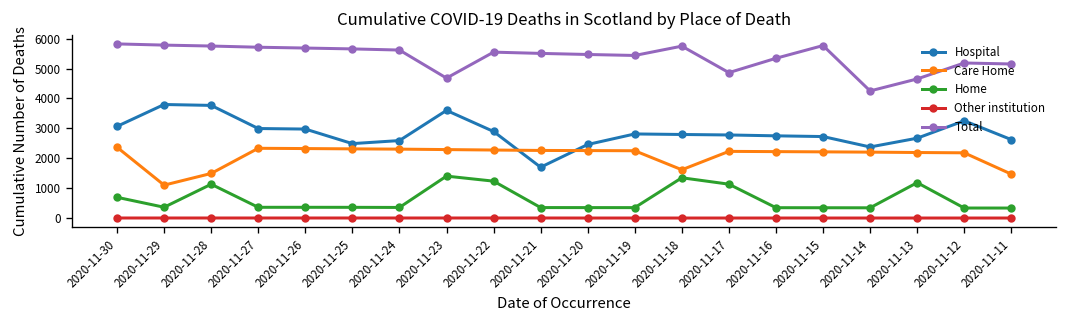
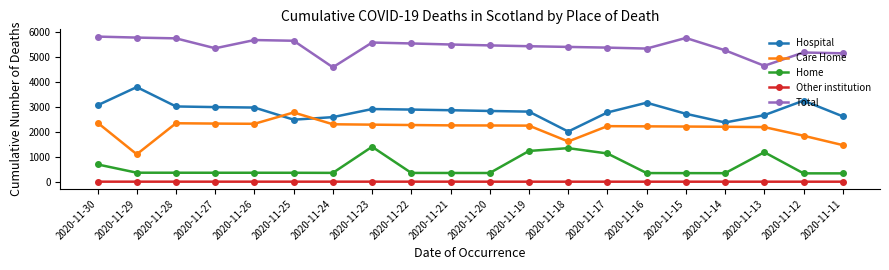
  {
    "Hospital": {
      "2020-11-30": 3100,
      "2020-11-29": 3800,
-     "2020-11-28": 3800,
+     "2020-11-28": 3000,
      "2020-11-27": 3000,
      "2020-11-26": 3000,
      "2020-11-25": 2500,
      "2020-11-24": 2600,
-     "2020-11-23": 3600,
+     "2020-11-23": 2900,
      "2020-11-22": 2900,
-     "2020-11-21": 1700,
-     "2020-11-20": 2500,
+     "2020-11-21": 2900,
+     "2020-11-20": 2800,
      "2020-11-19": 2800,
-     "2020-11-18": 2800,
+     "2020-11-18": 2000,
      "2020-11-17": 2800,
-     "2020-11-16": 2800,
+     "2020-11-16": 3200,
      "2020-11-15": 2700,
      "2020-11-14": 2400,
      "2020-11-13": 2700,
      "2020-11-12": 3300,
      "2020-11-11": 2600
    },
    "Care Home": {
      "2020-11-30": 2400,
      "2020-11-29": 1100,
-     "2020-11-28": 1500,
+     "2020-11-28": 2400,
      "2020-11-27": 2300,
      "2020-11-26": 2300,
-     "2020-11-25": 2300,
+     "2020-11-25": 2800,
      "2020-11-24": 2300,
      "2020-11-23": 2300,
      "2020-11-22": 2300,
      "2020-11-21": 2300,
      "2020-11-20": 2300,
      "2020-11-19": 2300,
      "2020-11-18": 1600,
      "2020-11-17": 2200,
      "2020-11-16": 2200,
      "2020-11-15": 2200,
      "2020-11-14": 2200,
      "2020-11-13": 2200,
-     "2020-11-12": 2200,
+     "2020-11-12": 1900,
      "2020-11-11": 1500
    },
    "Home": {
      "2020-11-30": 700,
      "2020-11-29": 400,
-     "2020-11-28": 1100,
+     "2020-11-28": 400,
      "2020-11-27": 400,
      "2020-11-26": 400,
      "2020-11-25": 400,
      "2020-11-24": 400,
      "2020-11-23": 1400,
-     "2020-11-22": 1200,
+     "2020-11-22": 400,
      "2020-11-21": 400,
      "2020-11-20": 400,
-     "2020-11-19": 400,
+     "2020-11-19": 1200,
      "2020-11-18": 1400,
      "2020-11-17": 1100,
      "2020-11-16": 400,
      "2020-11-15": 400,
      "2020-11-14": 400,
      "2020-11-13": 1200,
      "2020-11-12": 300,
      "2020-11-11": 300
    },
    "Other institution": {
      "2020-11-30": 0,
      "2020-11-29": 0,
      "2020-11-28": 0,
      "2020-11-27": 0,
      "2020-11-26": 0,
      "2020-11-25": 0,
      "2020-11-24": 0,
      "2020-11-23": 0,
      "2020-11-22": 0,
      "2020-11-21": 0,
      "2020-11-20": 0,
      "2020-11-19": 0,
      "2020-11-18": 0,
      "2020-11-17": 0,
      "2020-11-16": 0,
      "2020-11-15": 0,
      "2020-11-14": 0,
      "2020-11-13": 0,
      "2020-11-12": 0,
      "2020-11-11": 0
    },
    "Total": {
      "2020-11-30": 5800,
      "2020-11-29": 5800,
      "2020-11-28": 5800,
-     "2020-11-27": 5700,
+     "2020-11-27": 5400,
      "2020-11-26": 5700,
      "2020-11-25": 5700,
-     "2020-11-24": 5600,
-     "2020-11-23": 4700,
+     "2020-11-24": 4600,
+     "2020-11-23": 5600,
      "2020-11-22": 5500,
      "2020-11-21": 5500,
      "2020-11-20": 5500,
      "2020-11-19": 5400,
-     "2020-11-18": 5700,
-     "2020-11-17": 4900,
+     "2020-11-18": 5400,
+     "2020-11-17": 5400,
      "2020-11-16": 5300,
      "2020-11-15": 5800,
-     "2020-11-14": 4300,
+     "2020-11-14": 5300,
      "2020-11-13": 4700,
      "2020-11-12": 5200,
      "2020-11-11": 5200
    }
  }
